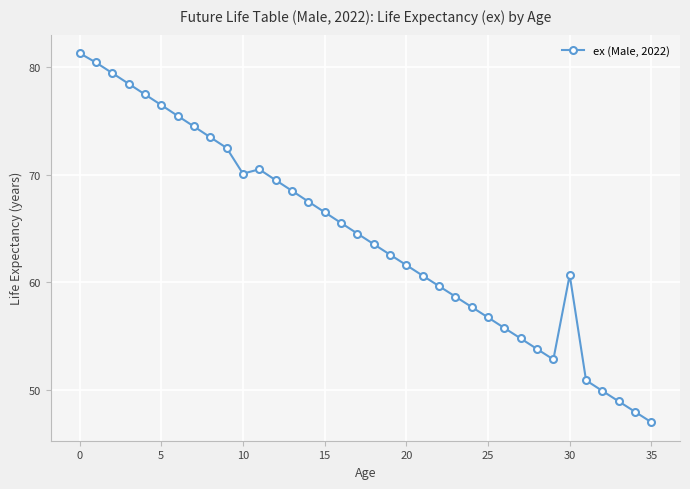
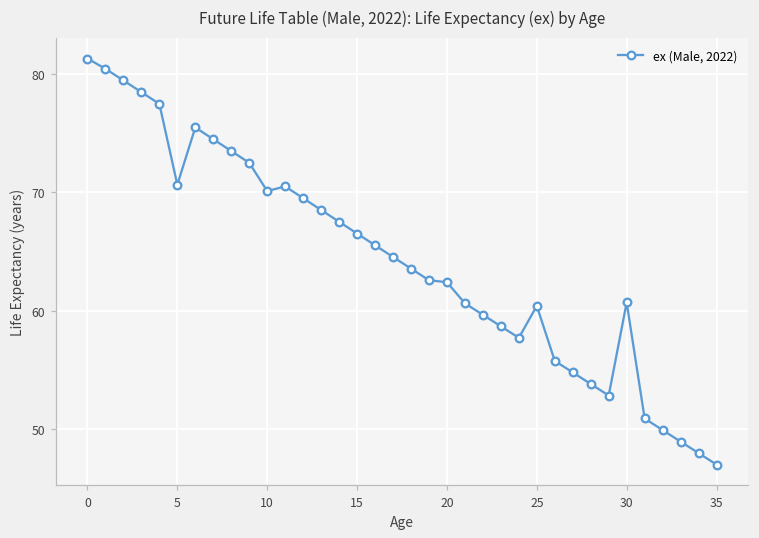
  {
    "0": 81.3,
-   "5": 76.5,
+   "5": 70.6,
    "10": 70.1,
    "15": 66.5,
-   "20": 61.6,
-   "25": 56.7,
+   "20": 62.4,
+   "25": 60.4,
    "30": 60.7,
    "35": 47.0
  }
